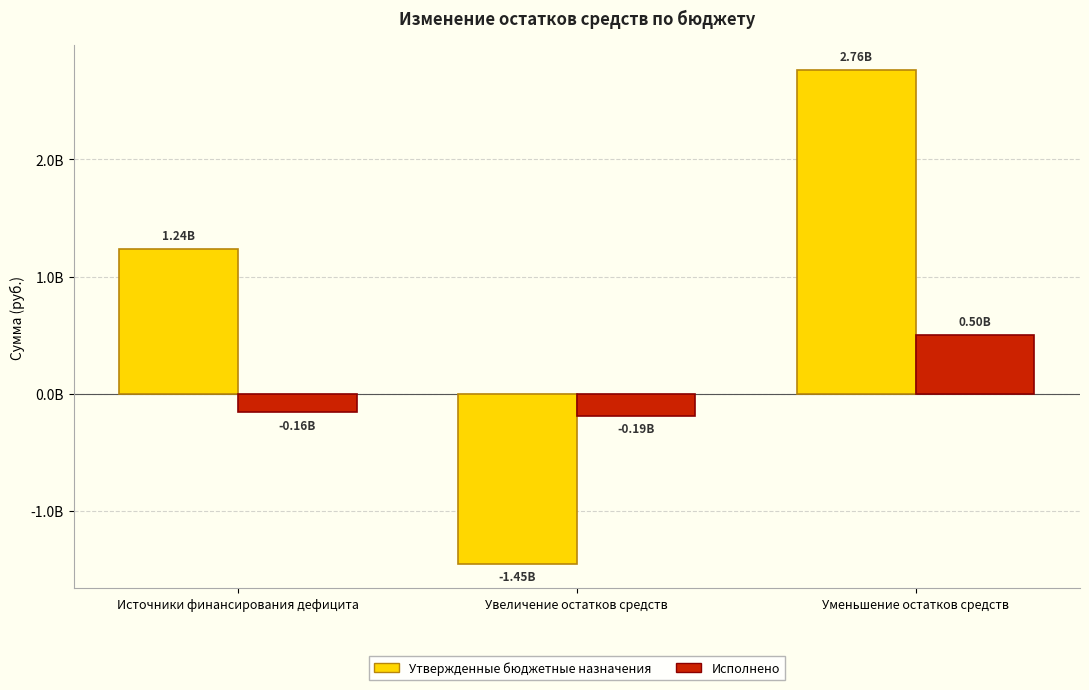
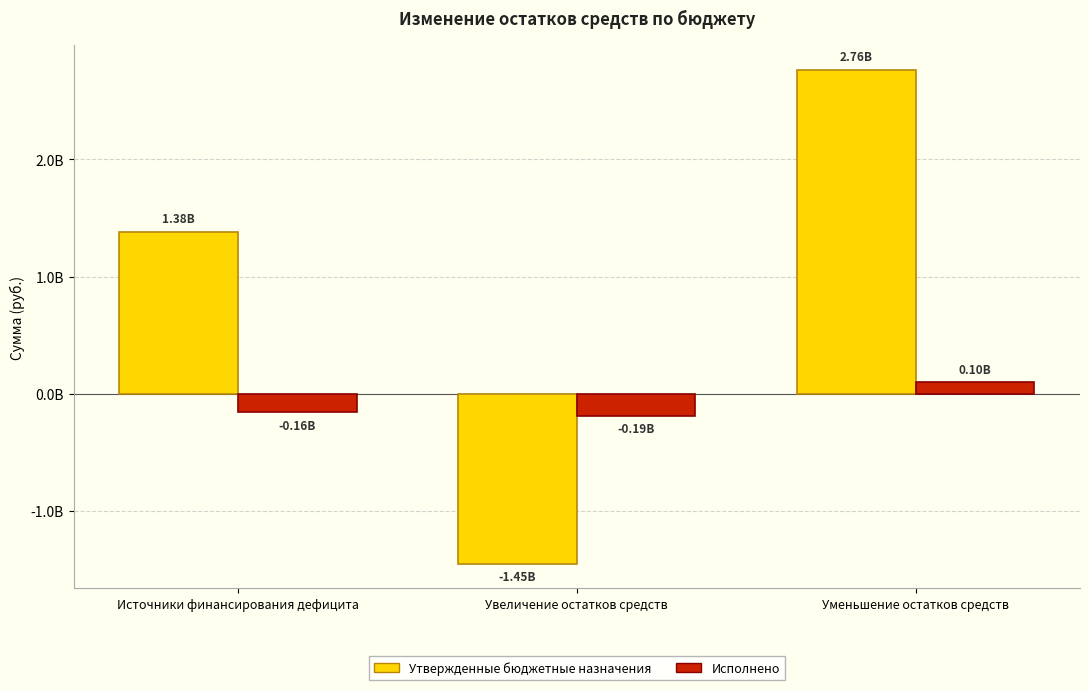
  {
    "Утвержденные бюджетные назначения": {
-     "Источники финансирования дефицита": "1.24B",
+     "Источники финансирования дефицита": "1.38B",
      "Увеличение остатков средств": "-1.45B",
      "Уменьшение остатков средств": "2.76B"
    },
    "Исполнено": {
      "Источники финансирования дефицита": "-0.16B",
      "Увеличение остатков средств": "-0.19B",
-     "Уменьшение остатков средств": "0.50B"
+     "Уменьшение остатков средств": "0.10B"
    }
  }
